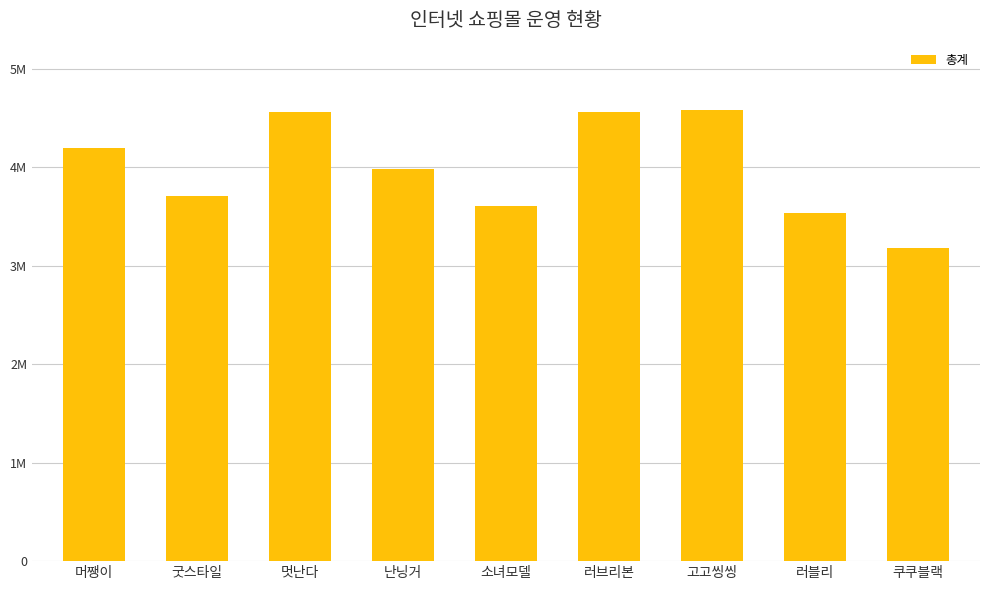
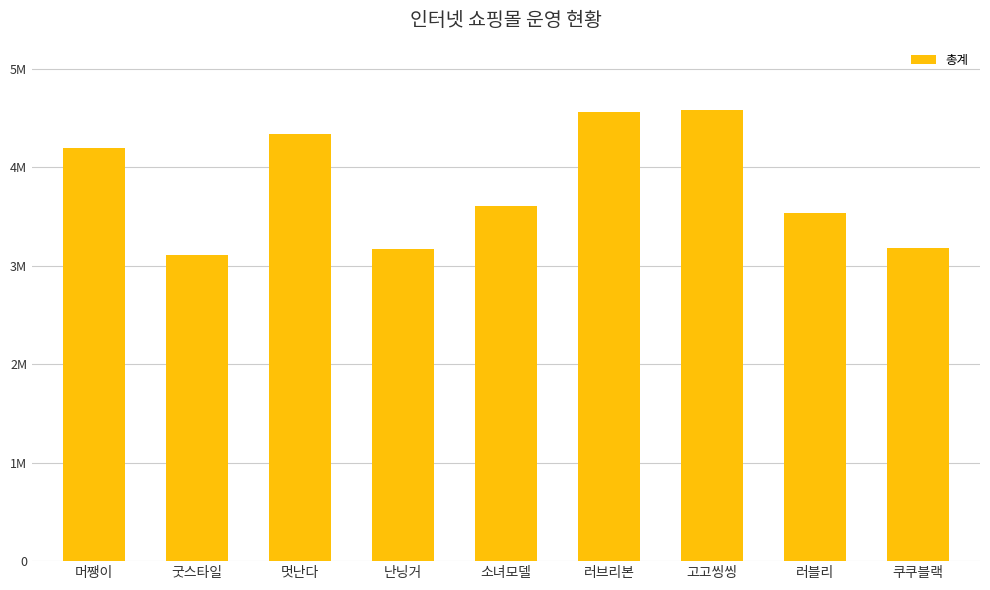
  {
    "머쨍이": 4200000,
-   "굿스타일": 3700000,
-   "멋난다": 4600000,
-   "난닝거": 4000000,
+   "굿스타일": 3100000,
+   "멋난다": 4300000,
+   "난닝거": 3200000,
    "소녀모델": 3600000,
    "러브리본": 4600000,
    "고고씽씽": 4600000,
    "러블리": 3500000,
    "쿠쿠블랙": 3200000
  }
